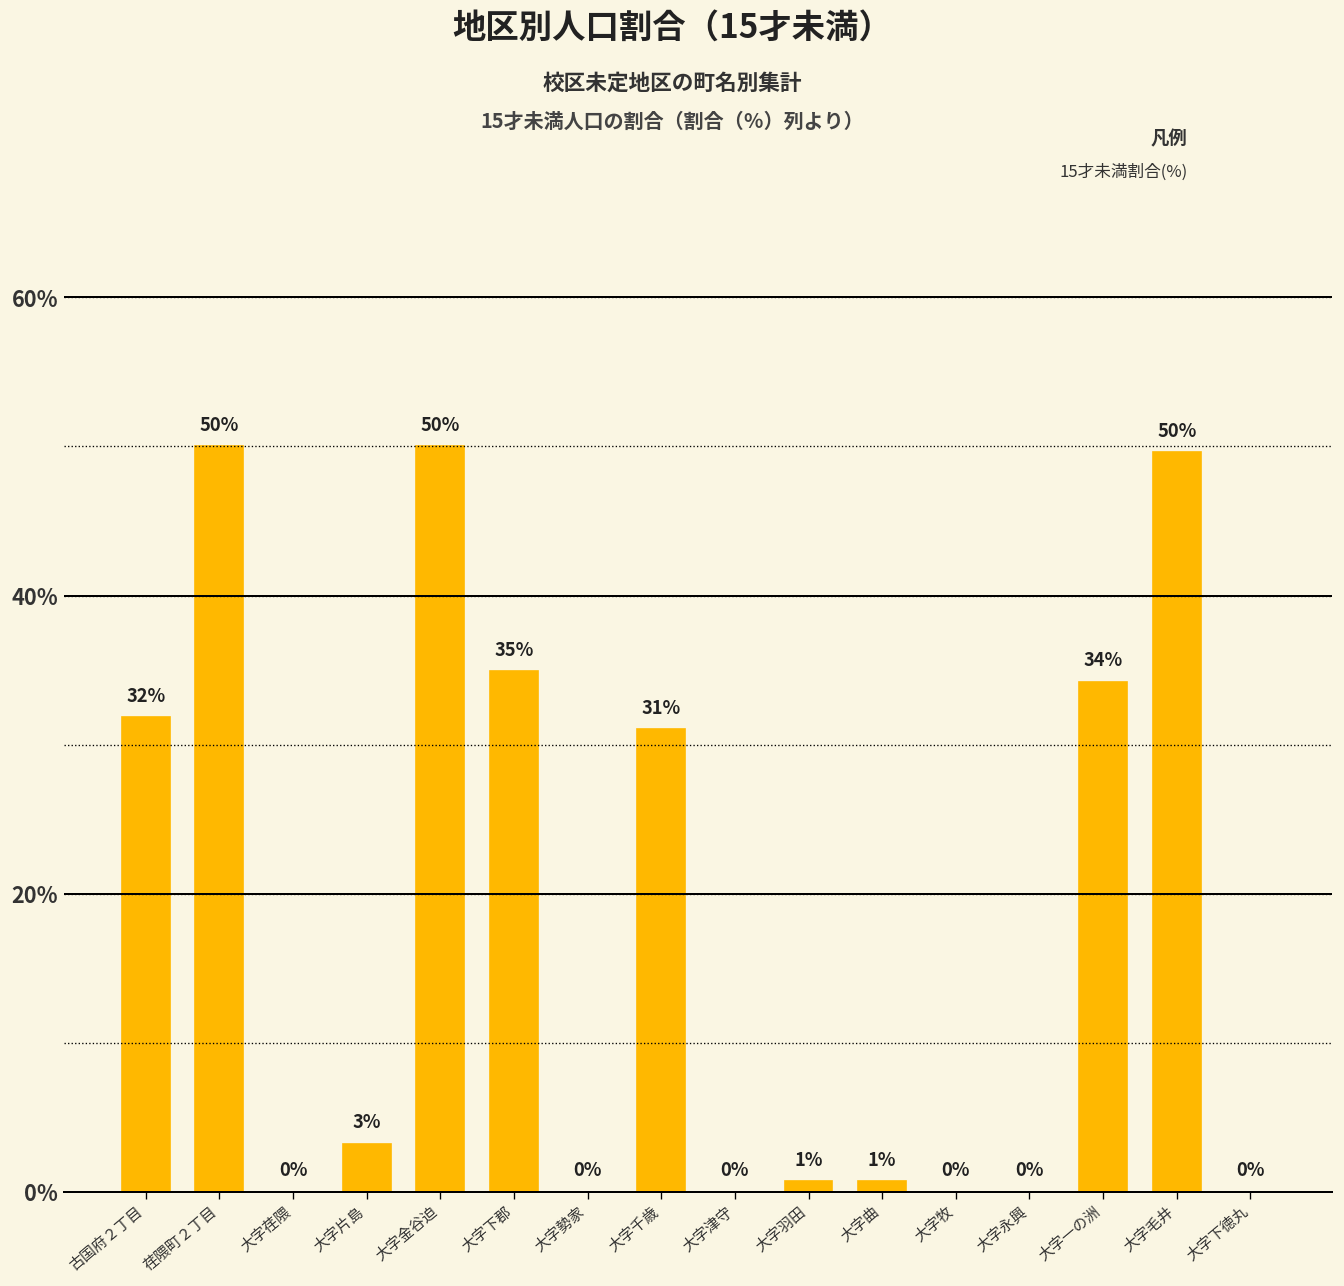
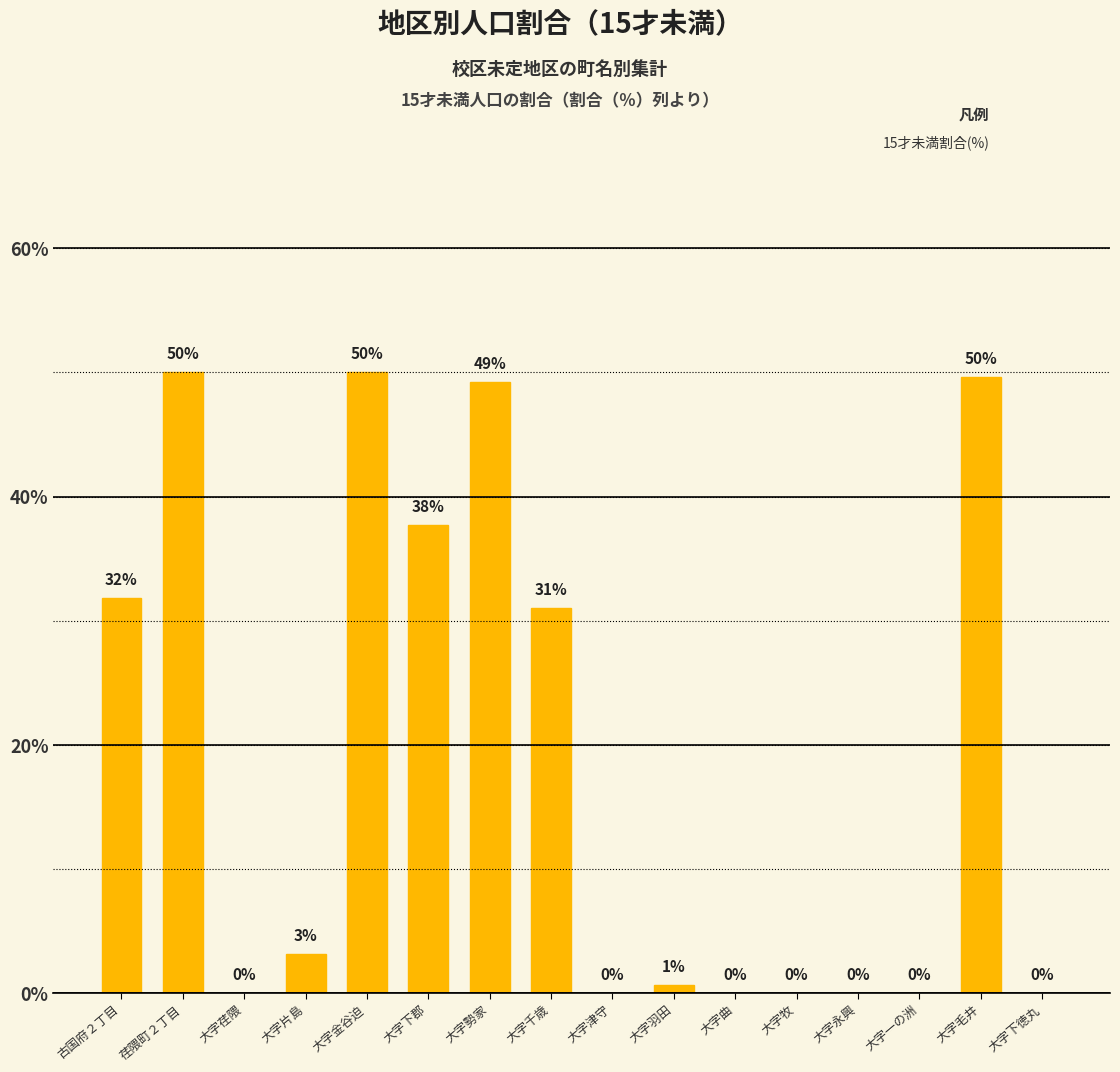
  {
    "古国府２丁目": "32%",
    "荏隈町２丁目": "50%",
    "大字荏隈": "0%",
    "大字片島": "3%",
    "大字金谷迫": "50%",
-   "大字下郡": "35%",
-   "大字勢家": "0%",
+   "大字下郡": "38%",
+   "大字勢家": "49%",
    "大字千歳": "31%",
    "大字津守": "0%",
    "大字羽田": "1%",
-   "大字曲": "1%",
+   "大字曲": "0%",
    "大字牧": "0%",
    "大字永興": "0%",
-   "大字一の洲": "34%",
+   "大字一の洲": "0%",
    "大字毛井": "50%",
    "大字下徳丸": "0%"
  }
